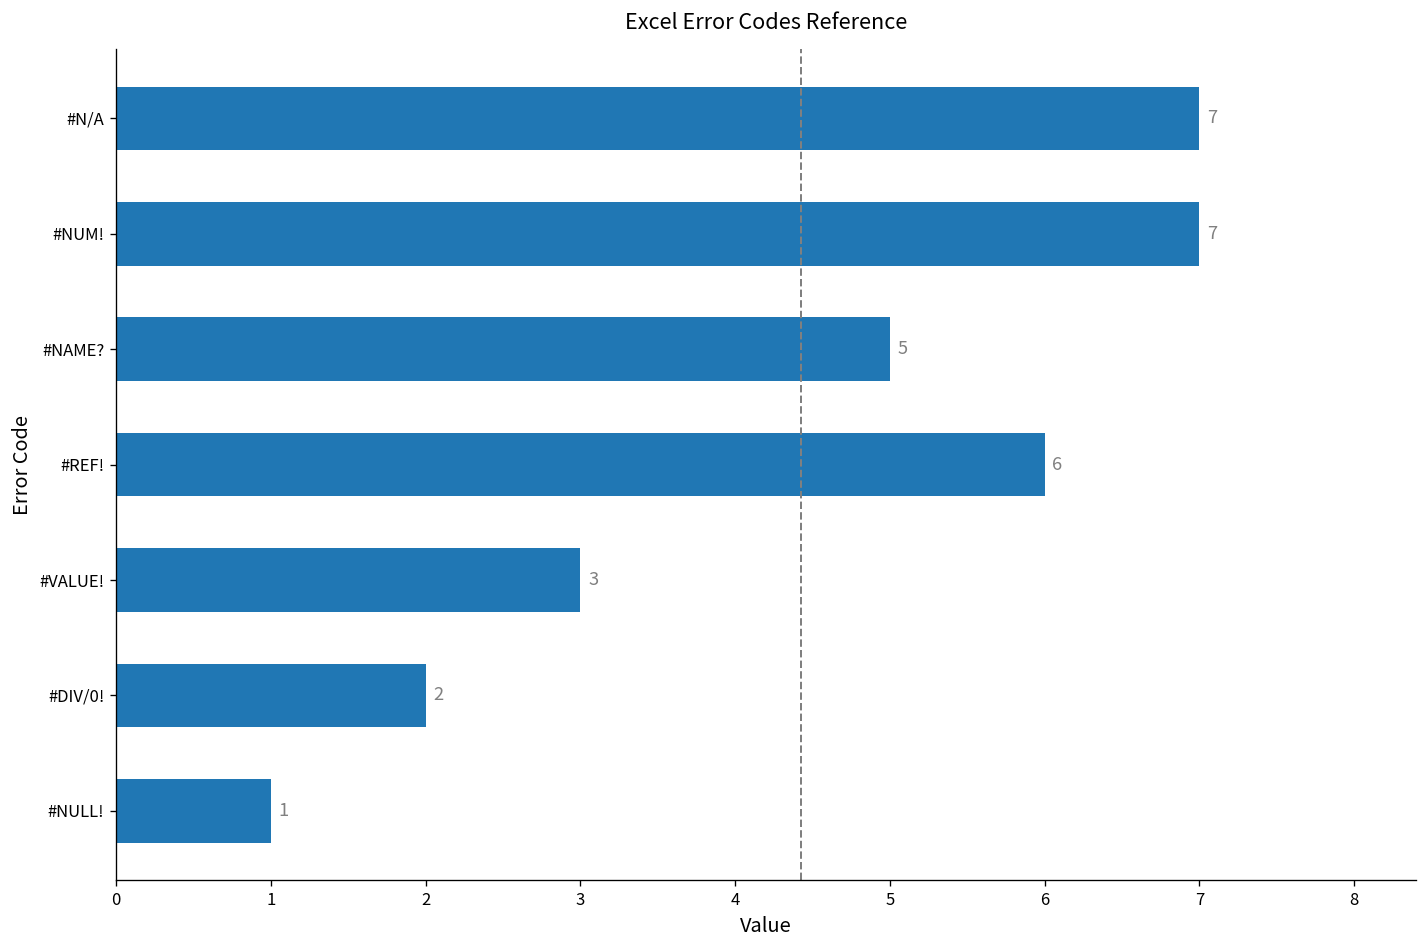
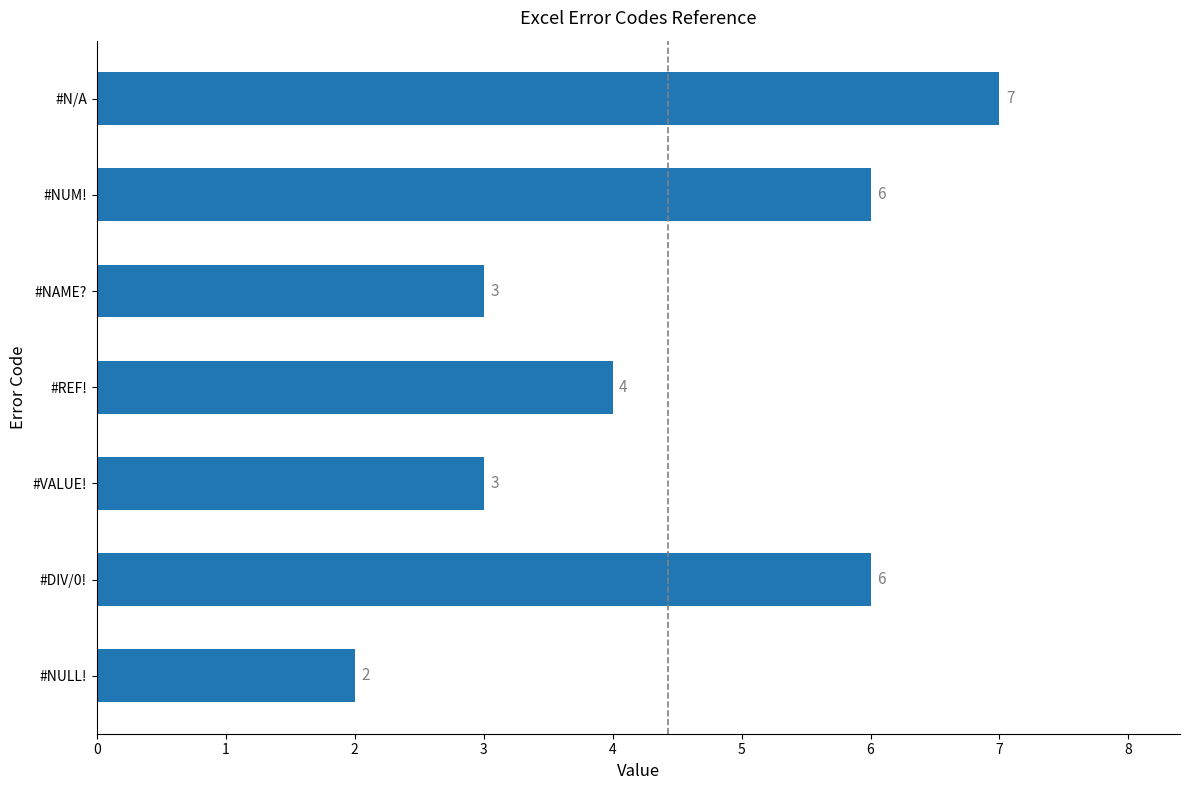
  {
    "#N/A": 7,
-   "#NUM!": 7,
-   "#NAME?": 5,
-   "#REF!": 6,
+   "#NUM!": 6,
+   "#NAME?": 3,
+   "#REF!": 4,
    "#VALUE!": 3,
-   "#DIV/0!": 2,
-   "#NULL!": 1
+   "#DIV/0!": 6,
+   "#NULL!": 2
  }
